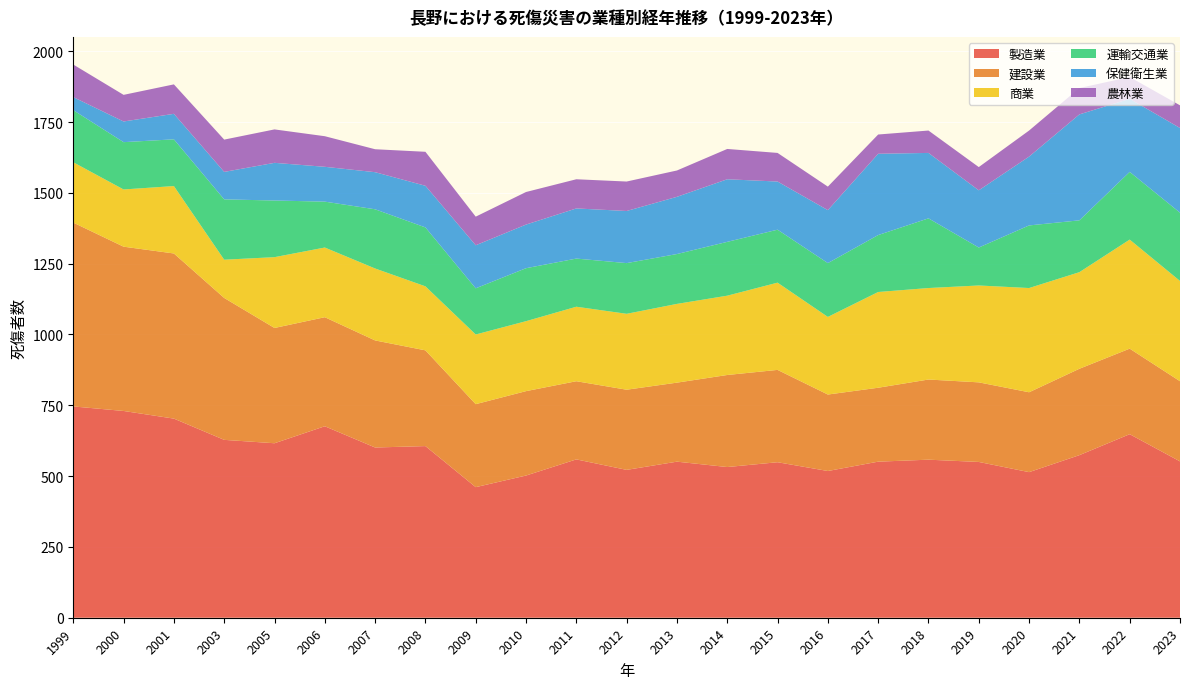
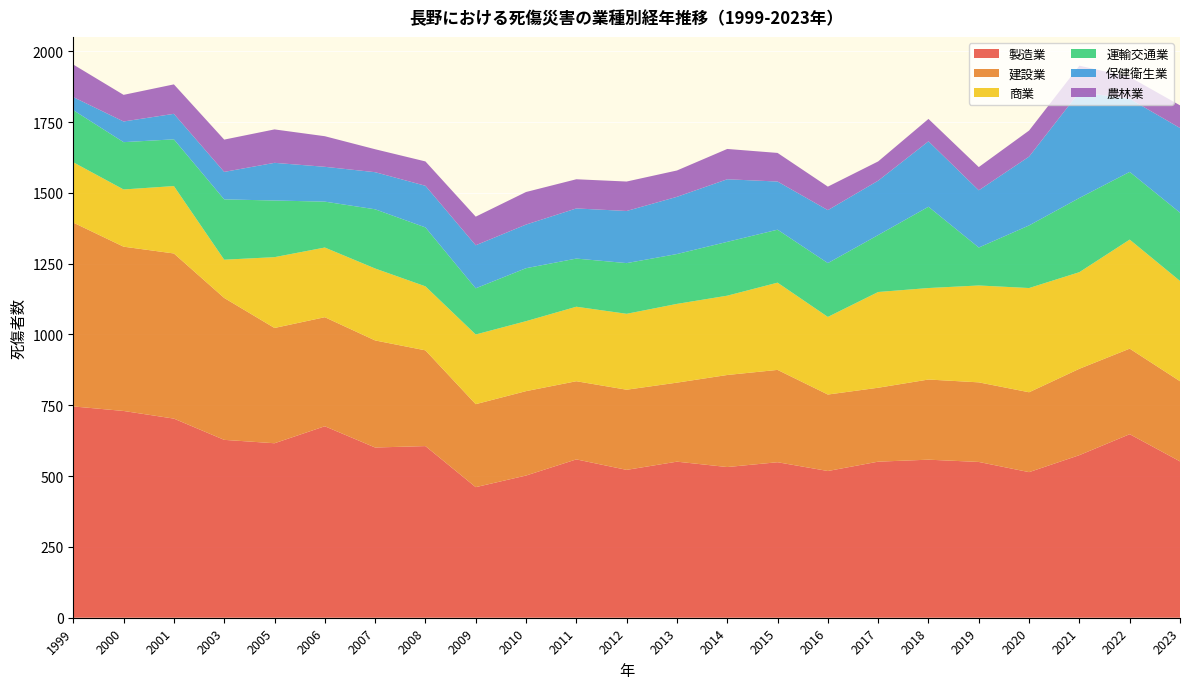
  {
    "商業": {
      "1999": 210,
      "2000": 200,
      "2001": 240,
      "2003": 140,
      "2005": 250,
      "2006": 250,
      "2007": 250,
      "2008": 230,
      "2009": 250,
      "2010": 250,
      "2011": 260,
      "2012": 270,
      "2013": 280,
      "2014": 280,
      "2015": 310,
      "2016": 270,
      "2017": 340,
      "2018": 320,
      "2019": 340,
      "2020": 370,
      "2021": 340,
      "2022": 390,
      "2023": 350
    },
    "運輸交通業": {
      "1999": 180,
      "2000": 170,
      "2001": 170,
      "2003": 210,
      "2005": 200,
      "2006": 160,
      "2007": 210,
      "2008": 210,
      "2009": 160,
      "2010": 190,
      "2011": 170,
      "2012": 180,
      "2013": 180,
      "2014": 190,
      "2015": 190,
      "2016": 190,
      "2017": 200,
-     "2018": 250,
+     "2018": 290,
      "2019": 130,
      "2020": 220,
-     "2021": 180,
+     "2021": 260,
      "2022": 240,
      "2023": 240
    },
    "保健衛生業": {
      "1999": 50,
      "2000": 70,
      "2001": 90,
      "2003": 100,
      "2005": 130,
      "2006": 120,
      "2007": 130,
      "2008": 150,
      "2009": 150,
      "2010": 150,
      "2011": 180,
      "2012": 180,
      "2013": 200,
      "2014": 220,
      "2015": 170,
      "2016": 190,
-     "2017": 290,
+     "2017": 190,
      "2018": 230,
      "2019": 200,
      "2020": 240,
      "2023": 300
    },
    "農林業": {
      "1999": 120,
      "2000": 90,
      "2001": 100,
      "2003": 110,
      "2005": 120,
      "2006": 110,
      "2007": 80,
-     "2008": 120,
+     "2008": 90,
      "2009": 100,
      "2010": 120,
      "2011": 100,
      "2012": 100,
      "2013": 90,
      "2014": 110,
      "2015": 100,
      "2016": 80,
      "2017": 70,
      "2018": 80,
      "2019": 80,
      "2020": 90,
      "2023": 80
    }
  }
